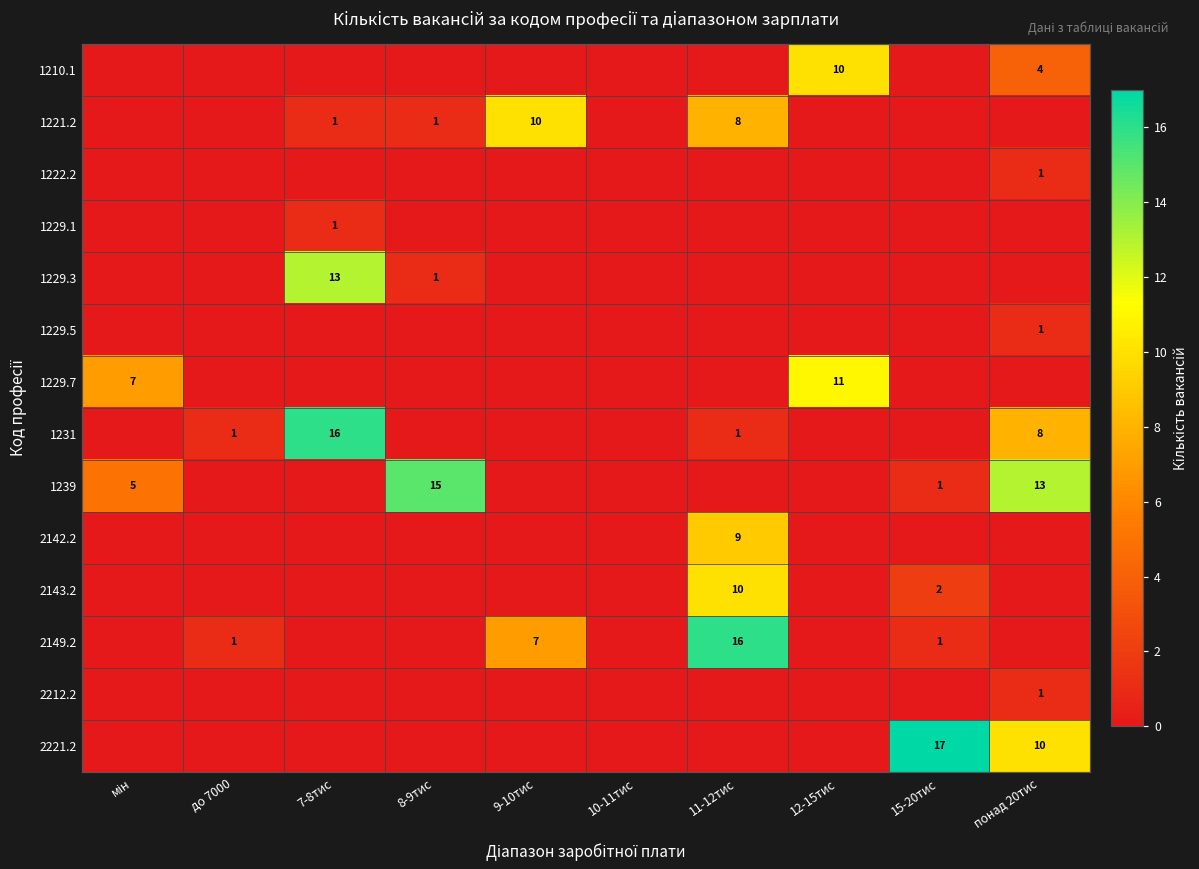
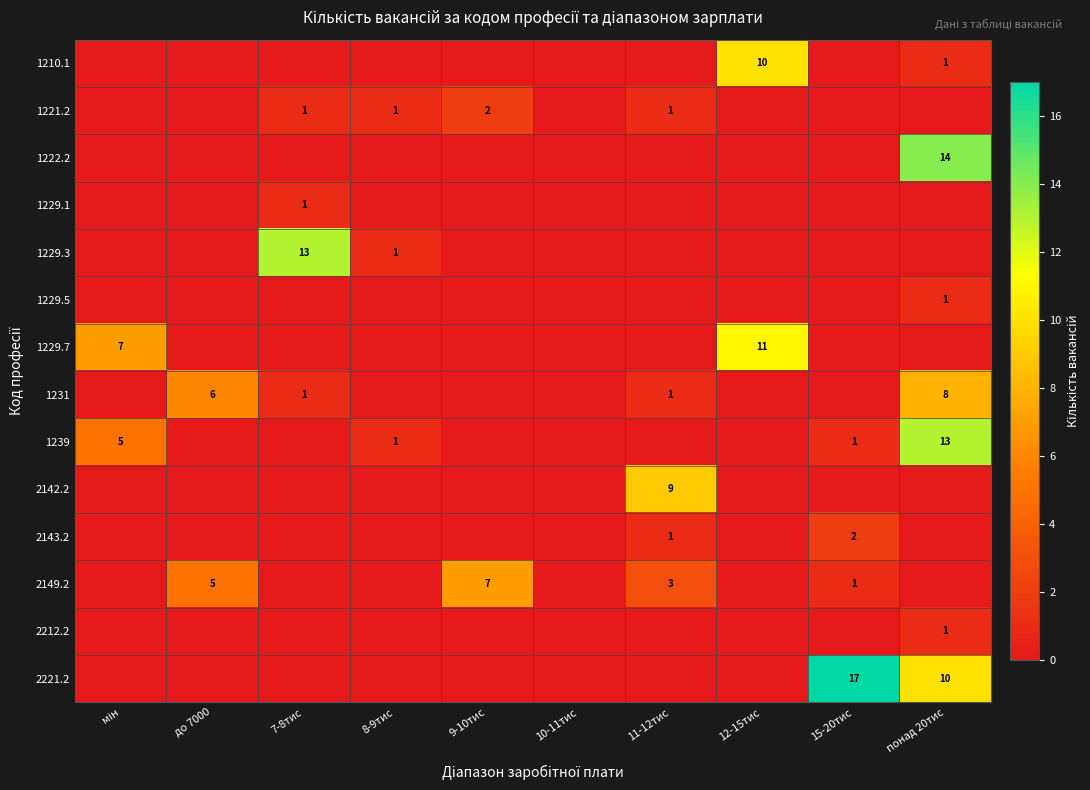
  {
    "1210.1": {
      "12-15тис": 10,
-     "понад 20тис": 4
+     "понад 20тис": 1
    },
    "1221.2": {
      "7-8тис": 1,
      "8-9тис": 1,
-     "9-10тис": 10,
-     "11-12тис": 8
+     "9-10тис": 2,
+     "11-12тис": 1
    },
    "1222.2": {
-     "понад 20тис": 1
+     "понад 20тис": 14
    },
    "1229.1": {
      "7-8тис": 1
    },
    "1229.3": {
      "7-8тис": 13,
      "8-9тис": 1
    },
    "1229.5": {
      "понад 20тис": 1
    },
    "1229.7": {
      "мін": 7,
      "12-15тис": 11
    },
    "1231": {
-     "до 7000": 1,
-     "7-8тис": 16,
+     "до 7000": 6,
+     "7-8тис": 1,
      "11-12тис": 1,
      "понад 20тис": 8
    },
    "1239": {
      "мін": 5,
-     "8-9тис": 15,
+     "8-9тис": 1,
      "15-20тис": 1,
      "понад 20тис": 13
    },
    "2142.2": {
      "11-12тис": 9
    },
    "2143.2": {
-     "11-12тис": 10,
+     "11-12тис": 1,
      "15-20тис": 2
    },
    "2149.2": {
-     "до 7000": 1,
+     "до 7000": 5,
      "9-10тис": 7,
-     "11-12тис": 16,
+     "11-12тис": 3,
      "15-20тис": 1
    },
    "2212.2": {
      "понад 20тис": 1
    },
    "2221.2": {
      "15-20тис": 17,
      "понад 20тис": 10
    }
  }
